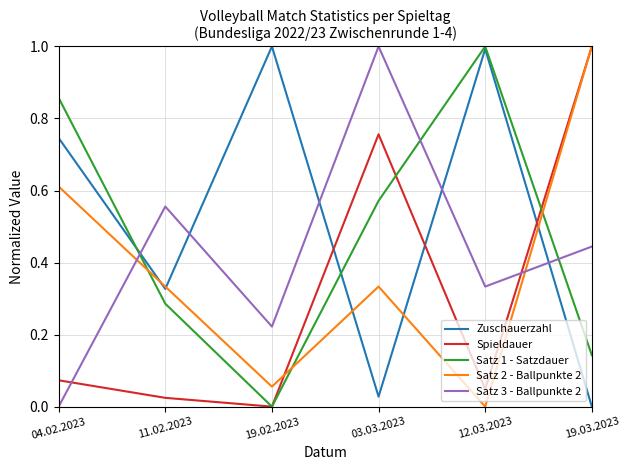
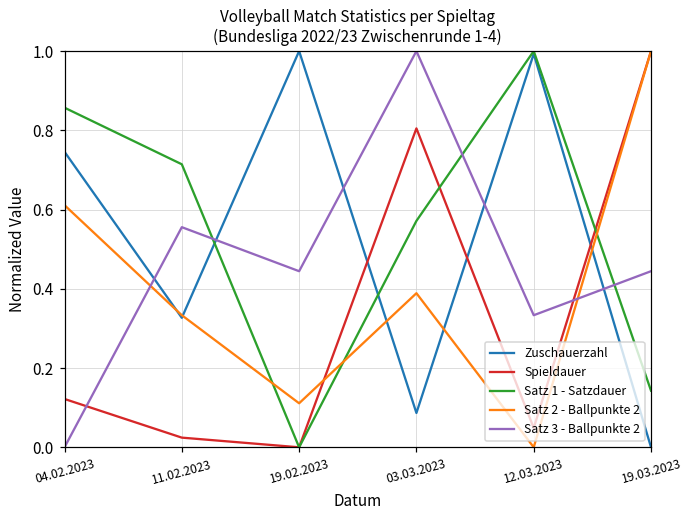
  {
    "Zuschauerzahl": {
      "04.02.2023": 0.75,
      "19.02.2023": 1.00,
-     "03.03.2023": 0.03,
+     "03.03.2023": 0.09,
      "12.03.2023": 0.99,
      "19.03.2023": 0.00
    },
    "Spieldauer": {
-     "04.02.2023": 0.07,
+     "04.02.2023": 0.12,
      "11.02.2023": 0.02,
-     "03.03.2023": 0.76
+     "03.03.2023": 0.80
    },
    "Satz 1 - Satzdauer": {
      "04.02.2023": 0.86,
-     "11.02.2023": 0.29,
+     "11.02.2023": 0.71,
      "03.03.2023": 0.57,
      "12.03.2023": 1.00,
      "19.03.2023": 0.14
    },
    "Satz 2 - Ballpunkte 2": {
      "04.02.2023": 0.61,
-     "19.02.2023": 0.06,
-     "03.03.2023": 0.33,
+     "19.02.2023": 0.11,
+     "03.03.2023": 0.39,
      "12.03.2023": 0.00
    },
    "Satz 3 - Ballpunkte 2": {
      "04.02.2023": 0.00,
      "11.02.2023": 0.56,
-     "19.02.2023": 0.22,
+     "19.02.2023": 0.44,
      "03.03.2023": 1.00,
      "12.03.2023": 0.33,
      "19.03.2023": 0.44
    }
  }
